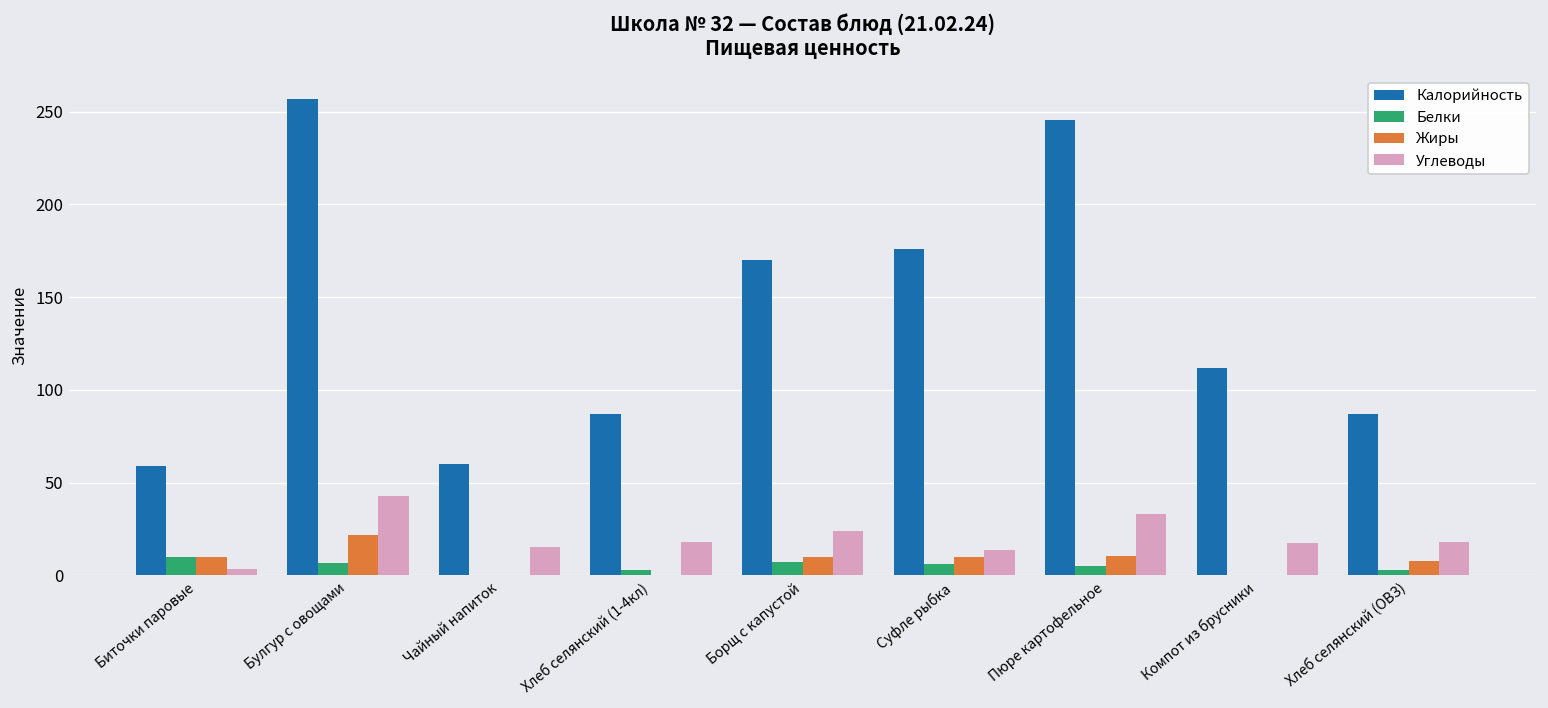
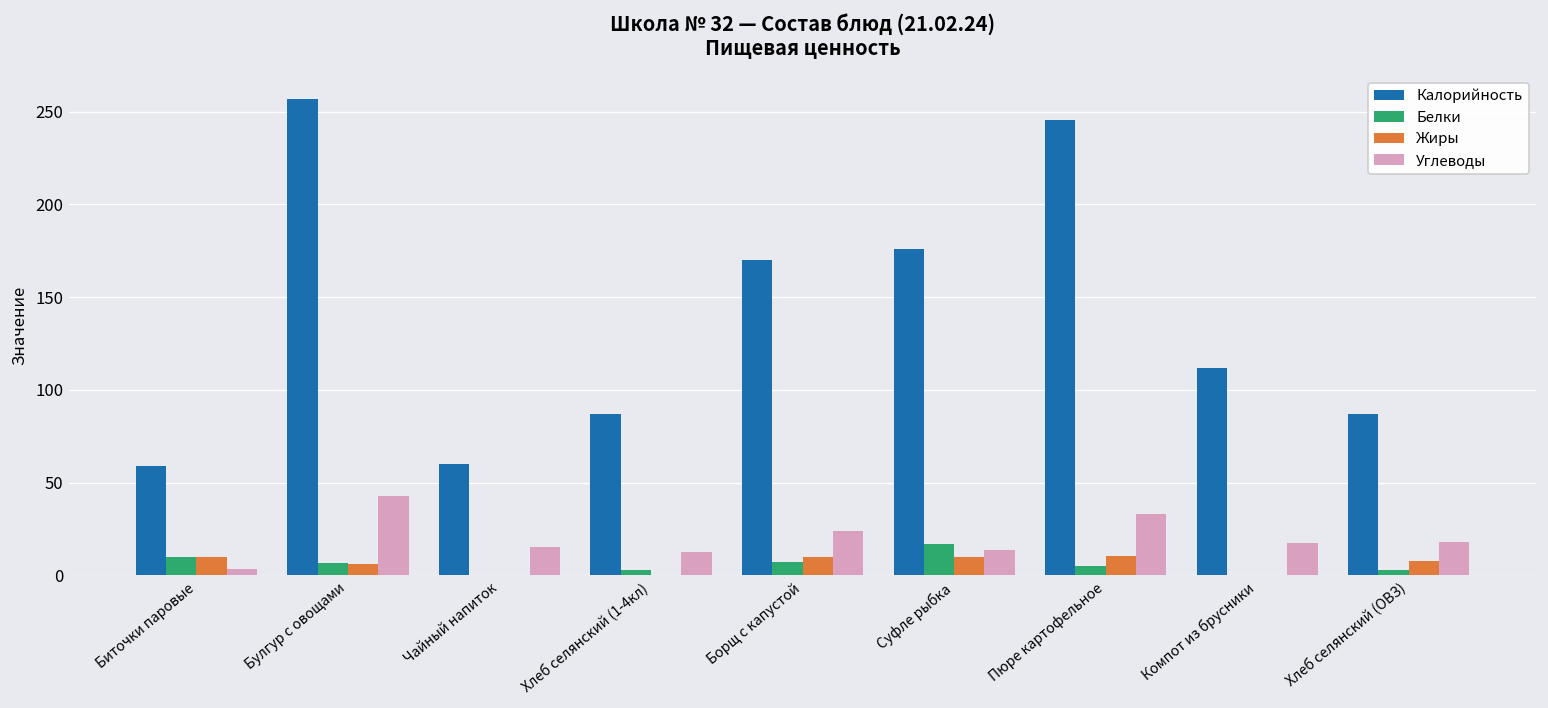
  {
    "Калорийность": {
      "Биточки паровые": 59,
      "Булгур с овощами": 257,
      "Чайный напиток": 60,
      "Хлеб селянский (1-4кл)": 87,
      "Борщ с капустой": 170,
      "Суфле рыбка": 176,
      "Пюре картофельное": 246,
      "Компот из брусники": 112,
      "Хлеб селянский (ОВЗ)": 87
    },
    "Белки": {
      "Биточки паровые": 10,
      "Булгур с овощами": 7,
      "Хлеб селянский (1-4кл)": 3,
      "Борщ с капустой": 7,
-     "Суфле рыбка": 6,
+     "Суфле рыбка": 17,
      "Пюре картофельное": 5,
      "Хлеб селянский (ОВЗ)": 3
    },
    "Жиры": {
      "Биточки паровые": 10,
-     "Булгур с овощами": 22,
+     "Булгур с овощами": 6,
      "Борщ с капустой": 10,
      "Суфле рыбка": 10,
      "Пюре картофельное": 10,
      "Хлеб селянский (ОВЗ)": 8
    },
    "Углеводы": {
      "Биточки паровые": 4,
      "Булгур с овощами": 43,
      "Чайный напиток": 15,
-     "Хлеб селянский (1-4кл)": 18,
+     "Хлеб селянский (1-4кл)": 13,
      "Борщ с капустой": 24,
      "Суфле рыбка": 14,
      "Пюре картофельное": 33,
      "Компот из брусники": 17,
      "Хлеб селянский (ОВЗ)": 18
    }
  }
